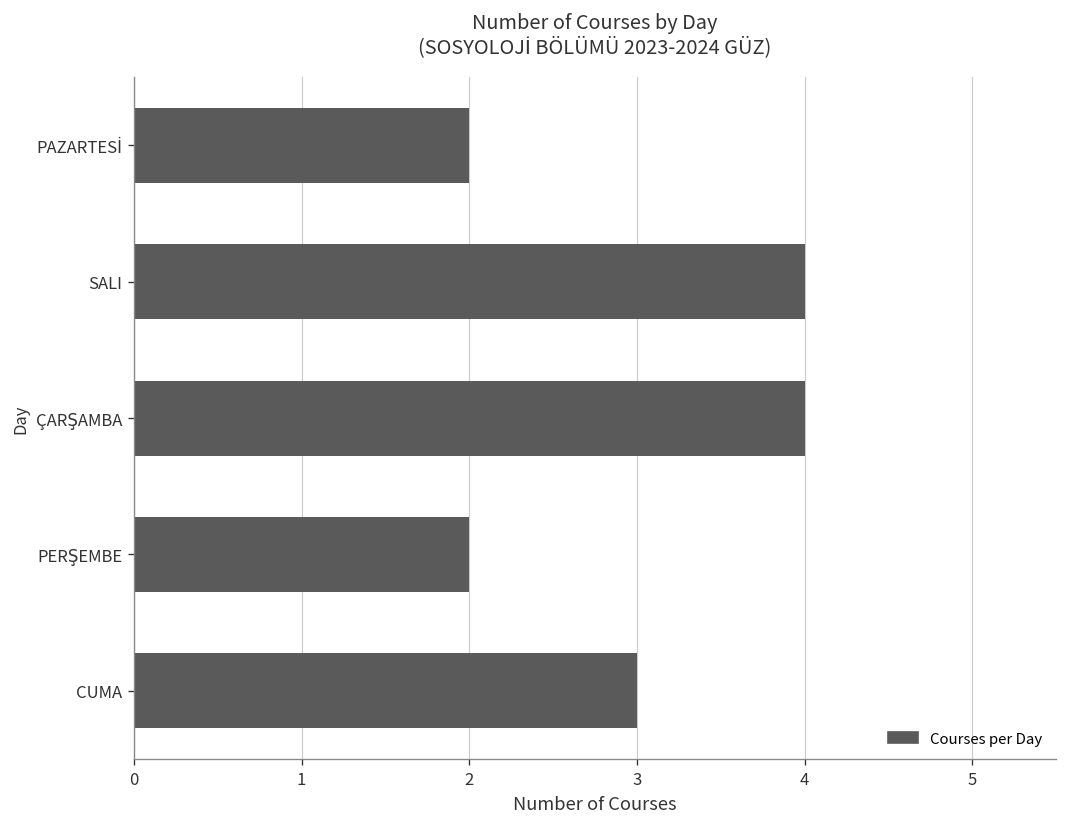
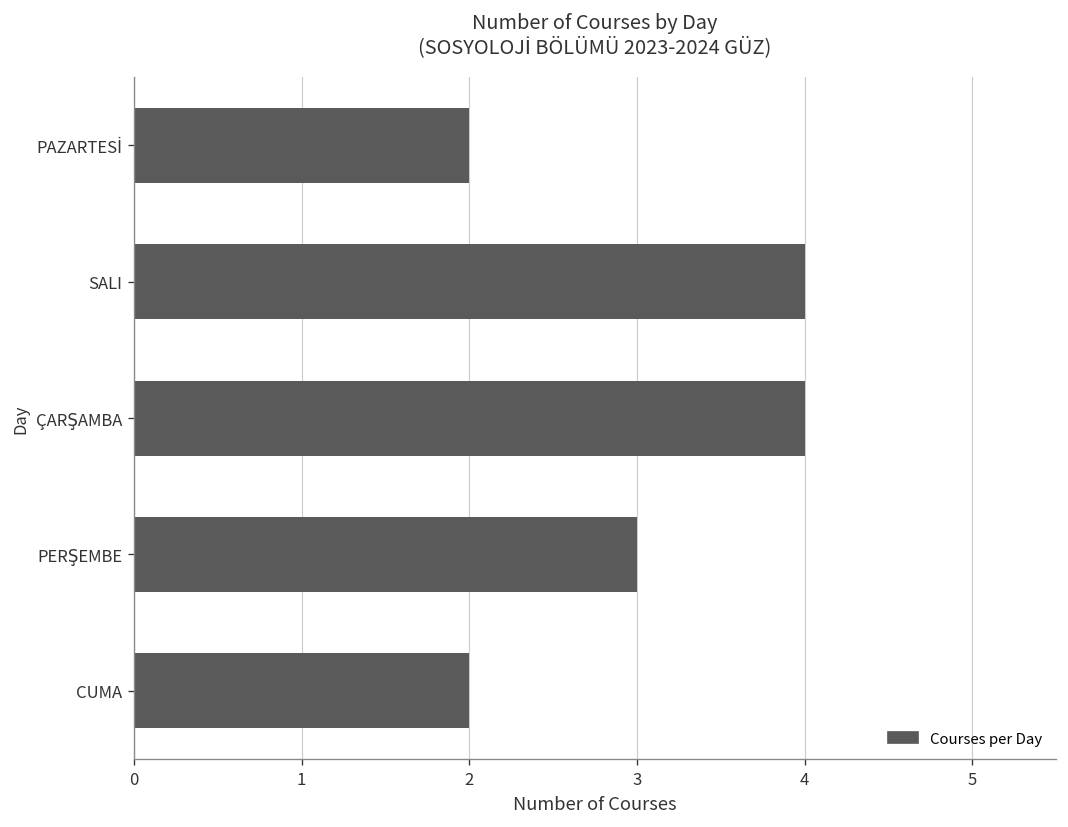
  {
    "PAZARTESİ": 2,
    "SALI": 4,
    "ÇARŞAMBA": 4,
-   "PERŞEMBE": 2,
-   "CUMA": 3
+   "PERŞEMBE": 3,
+   "CUMA": 2
  }
